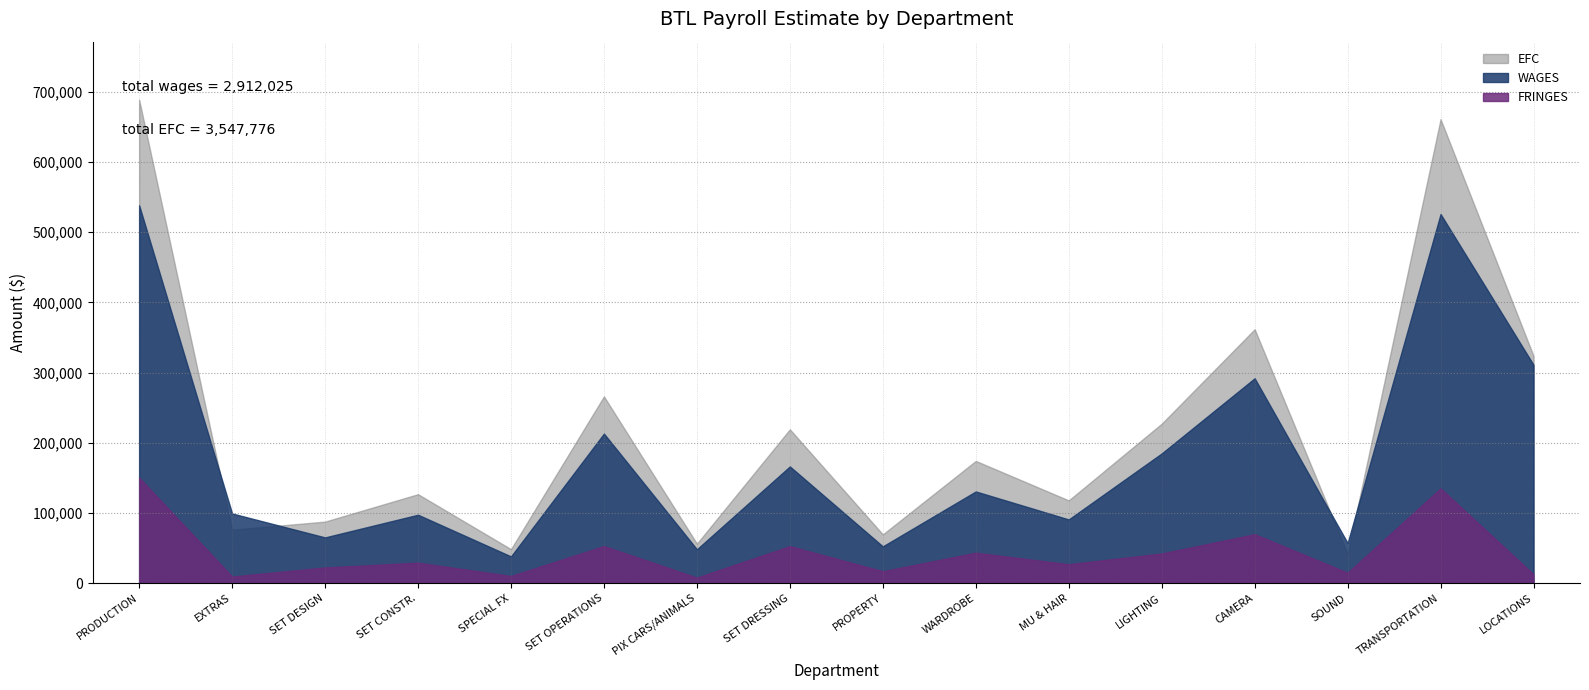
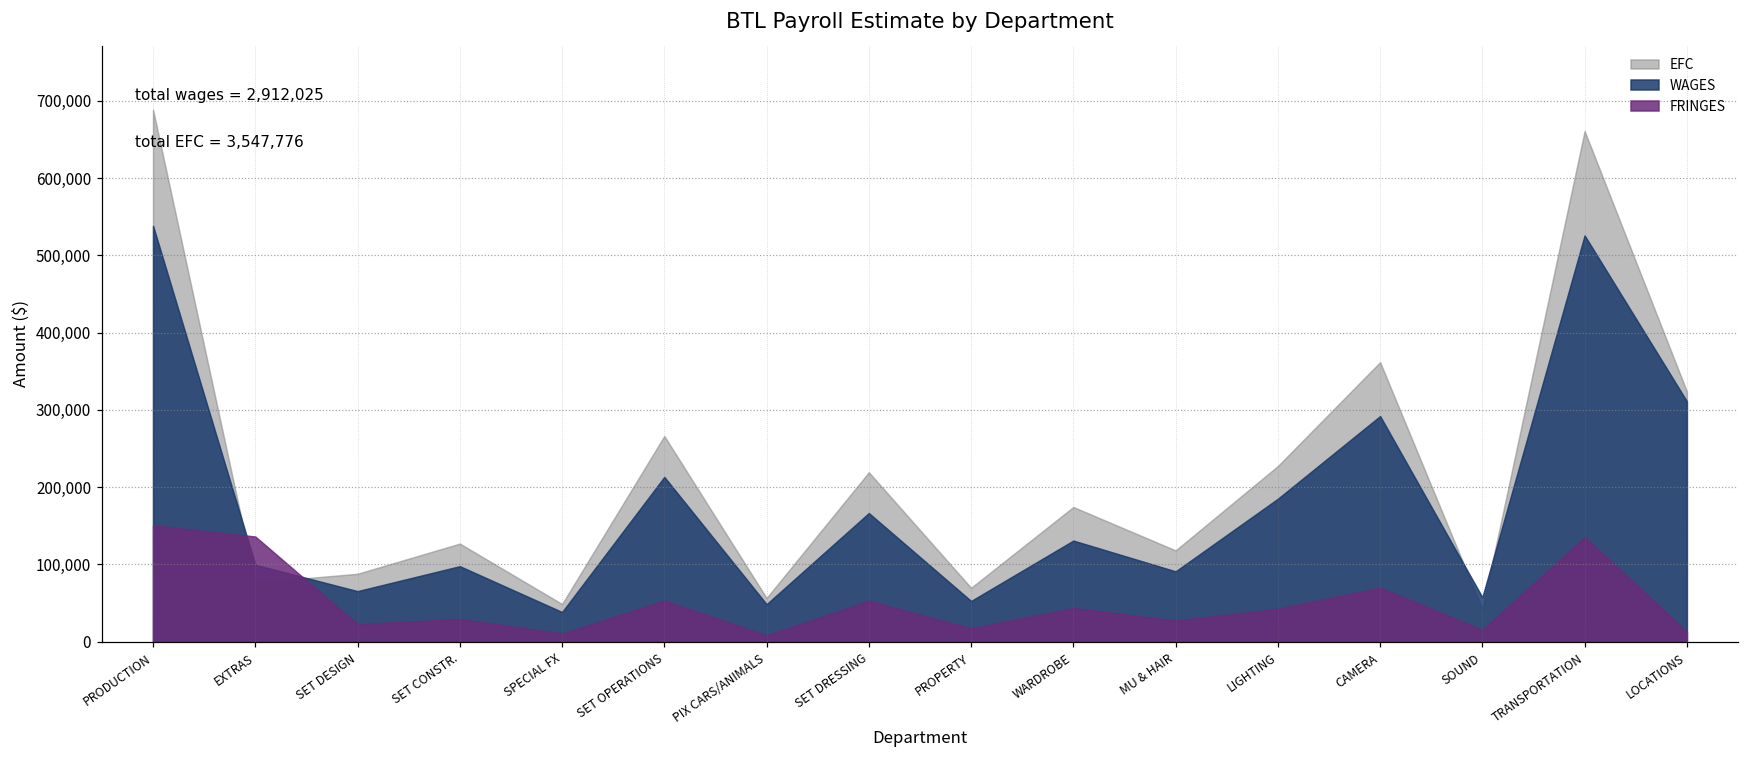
  {
    "EFC": {
      "EXTRAS": "80,000",
      "SET DESIGN": "90,000",
      "SET CONSTR.": "130,000",
      "SPECIAL FX": "50,000",
      "SET OPERATIONS": "270,000",
      "PIX CARS/ANIMALS": "60,000",
      "SET DRESSING": "220,000",
      "PROPERTY": "70,000",
      "WARDROBE": "170,000",
      "MU & HAIR": "120,000",
      "LIGHTING": "230,000",
      "CAMERA": "360,000",
      "SOUND": "40,000",
      "TRANSPORTATION": "660,000",
      "LOCATIONS": "320,000"
    },
    "WAGES": {
      "PRODUCTION": "540,000",
      "EXTRAS": "100,000",
      "SET DESIGN": "70,000",
      "SET CONSTR.": "100,000",
      "SPECIAL FX": "40,000",
      "SET OPERATIONS": "210,000",
      "PIX CARS/ANIMALS": "50,000",
      "SET DRESSING": "170,000",
      "PROPERTY": "50,000",
      "WARDROBE": "130,000",
      "MU & HAIR": "90,000",
      "LIGHTING": "180,000",
      "CAMERA": "290,000",
      "SOUND": "60,000",
      "TRANSPORTATION": "530,000",
      "LOCATIONS": "310,000"
    },
    "FRINGES": {
      "PRODUCTION": "150,000",
-     "EXTRAS": "10,000",
+     "EXTRAS": "140,000",
      "SET DESIGN": "20,000",
      "SET CONSTR.": "30,000",
      "SPECIAL FX": "10,000",
      "SET OPERATIONS": "50,000",
      "PIX CARS/ANIMALS": "10,000",
      "SET DRESSING": "50,000",
      "PROPERTY": "20,000",
      "WARDROBE": "40,000",
      "MU & HAIR": "30,000",
      "LIGHTING": "40,000",
      "CAMERA": "70,000",
      "SOUND": "10,000",
      "TRANSPORTATION": "140,000",
      "LOCATIONS": "10,000"
    }
  }
